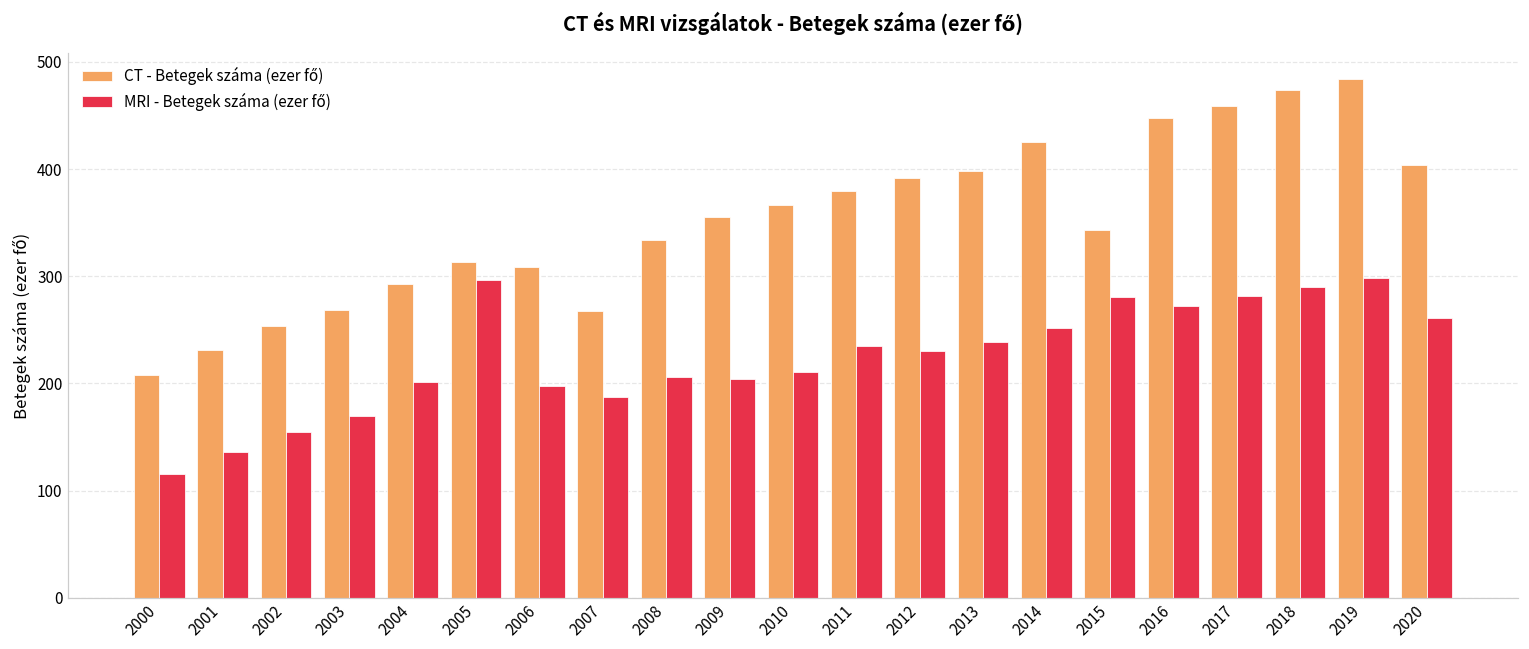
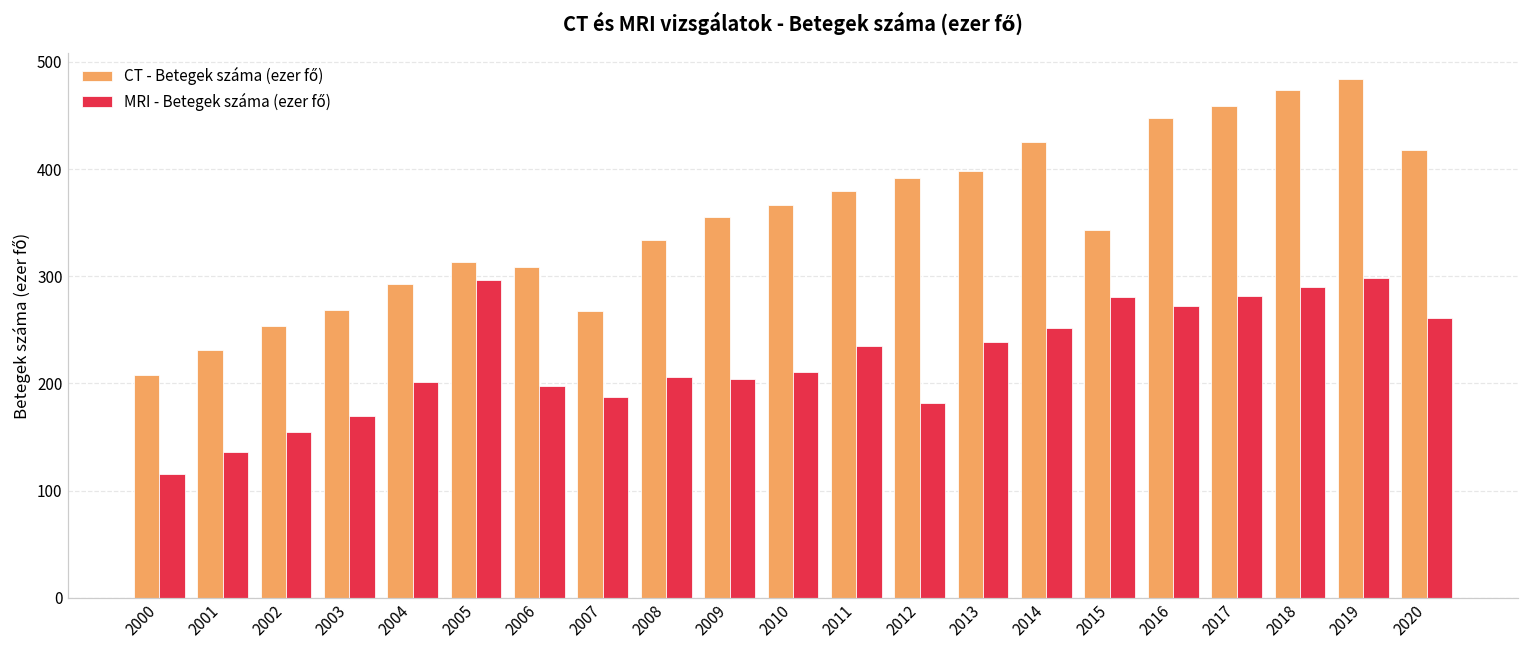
  {
    "CT - Betegek száma (ezer fő)": {
      "2000": 210,
      "2001": 230,
      "2002": 250,
      "2003": 270,
      "2004": 290,
      "2005": 310,
      "2006": 310,
      "2007": 270,
      "2008": 330,
      "2009": 360,
      "2010": 370,
      "2011": 380,
      "2012": 390,
      "2013": 400,
      "2014": 430,
      "2015": 340,
      "2016": 450,
      "2017": 460,
      "2018": 470,
      "2019": 480,
-     "2020": 400
+     "2020": 420
    },
    "MRI - Betegek száma (ezer fő)": {
      "2000": 110,
      "2001": 140,
      "2002": 150,
      "2003": 170,
      "2004": 200,
      "2005": 300,
      "2006": 200,
      "2007": 190,
      "2008": 210,
      "2009": 200,
      "2010": 210,
      "2011": 240,
-     "2012": 230,
+     "2012": 180,
      "2013": 240,
      "2014": 250,
      "2015": 280,
      "2016": 270,
      "2017": 280,
      "2018": 290,
      "2019": 300,
      "2020": 260
    }
  }
